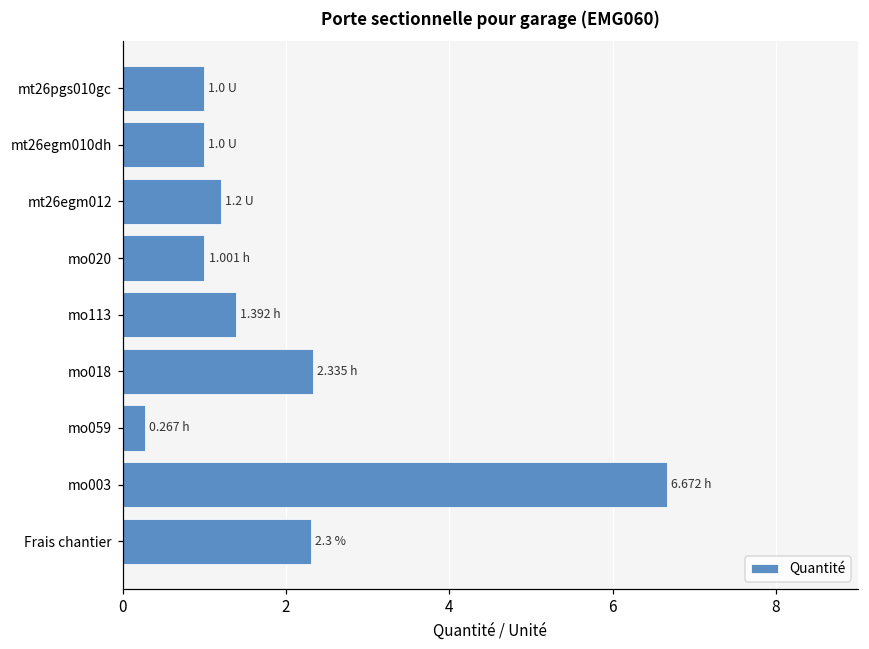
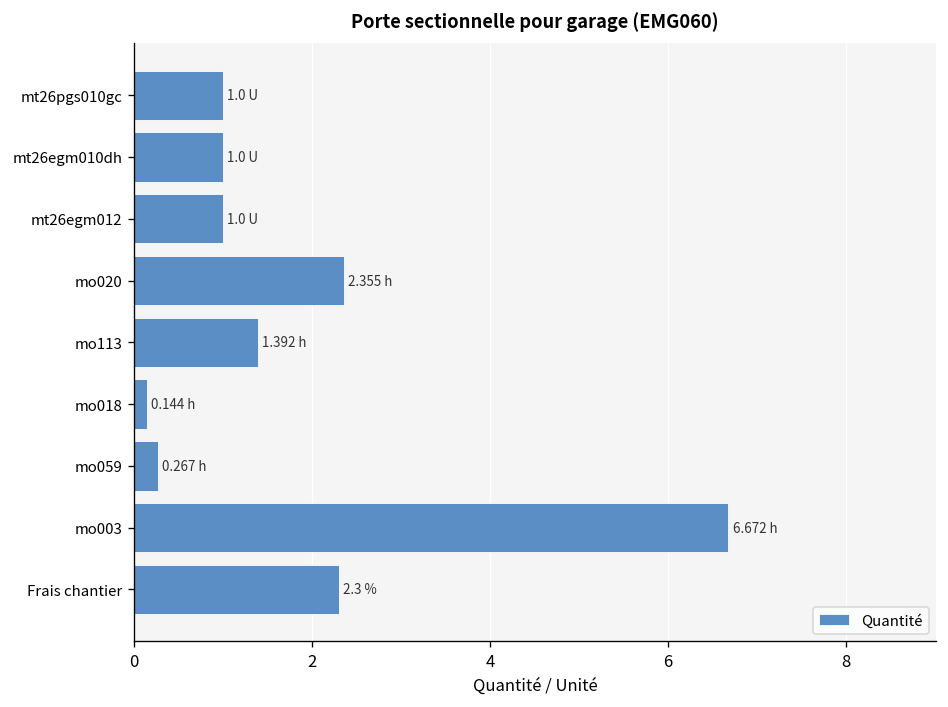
  {
    "mt26pgs010gc": "1.0",
    "mt26egm010dh": "1.0",
-   "mt26egm012": "1.2",
-   "mo020": "1.001",
+   "mt26egm012": "1.0",
+   "mo020": "2.355",
    "mo113": "1.392",
-   "mo018": "2.335",
+   "mo018": "0.144",
    "mo059": "0.267",
    "mo003": "6.672",
    "Frais chantier": "2.3 %"
  }
